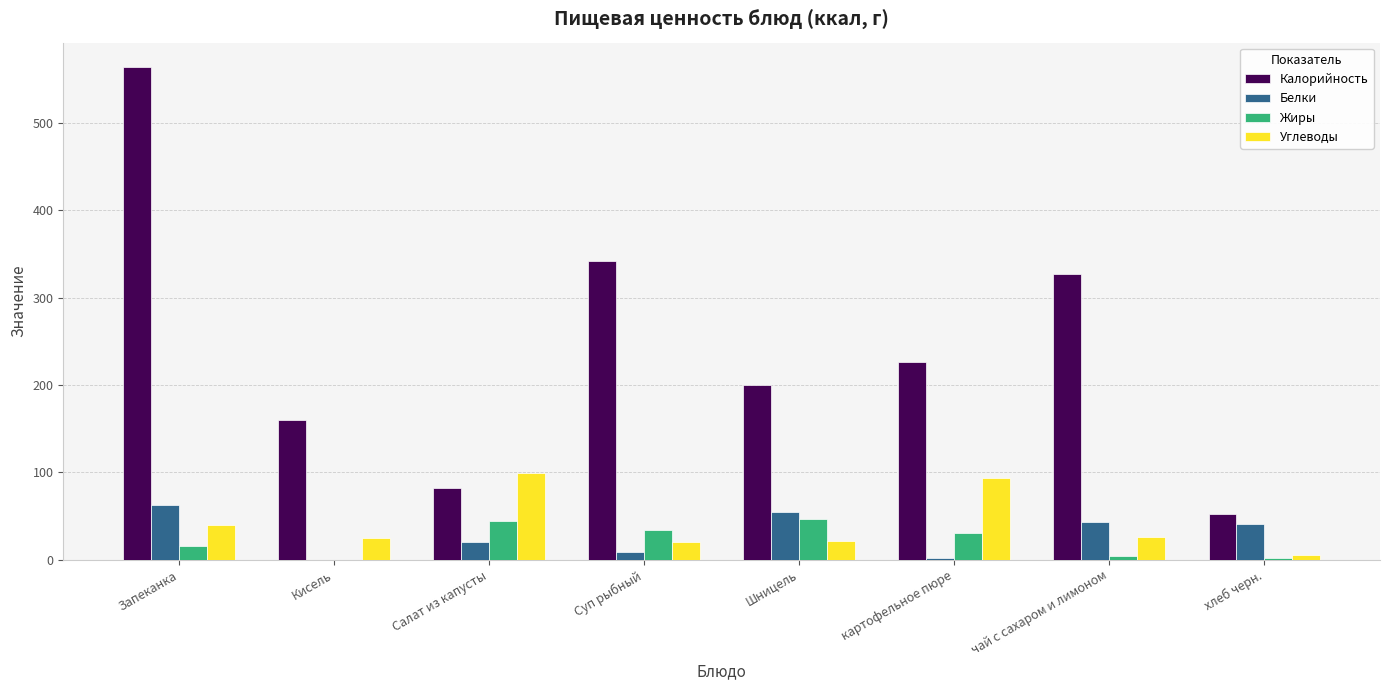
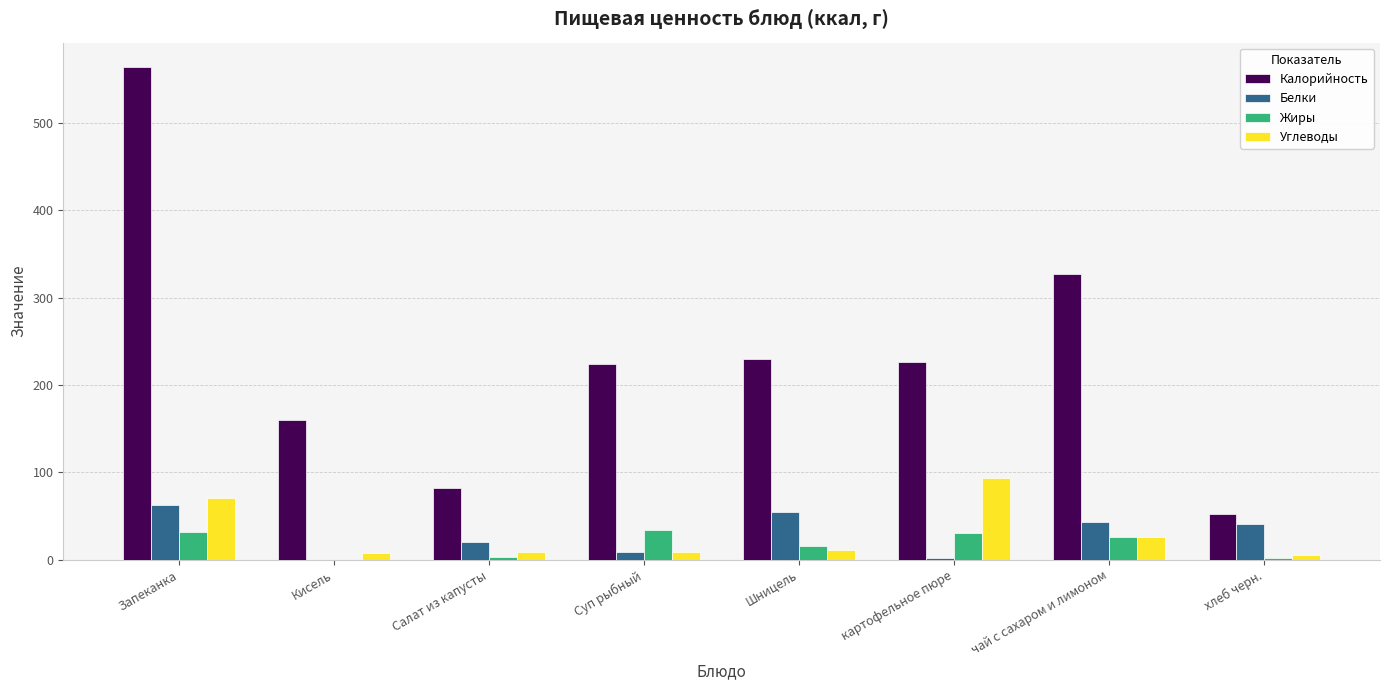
  {
    "Калорийность": {
      "Запеканка": 560,
      "Кисель": 160,
      "Салат из капусты": 80,
-     "Суп рыбный": 340,
-     "Шницель": 200,
+     "Суп рыбный": 220,
+     "Шницель": 230,
      "картофельное пюре": 230,
      "чай с сахаром и лимоном": 330,
      "хлеб черн.": 50
    },
    "Белки": {
      "Запеканка": 60,
      "Кисель": 0,
      "Салат из капусты": 20,
      "Суп рыбный": 10,
      "Шницель": 50,
      "чай с сахаром и лимоном": 40,
      "хлеб черн.": 40
    },
    "Жиры": {
-     "Запеканка": 20,
+     "Запеканка": 30,
      "Кисель": 0,
-     "Салат из капусты": 40,
+     "Салат из капусты": 0,
      "Суп рыбный": 30,
-     "Шницель": 50,
+     "Шницель": 20,
      "картофельное пюре": 30,
-     "чай с сахаром и лимоном": 0
+     "чай с сахаром и лимоном": 30
    },
    "Углеводы": {
-     "Запеканка": 40,
-     "Кисель": 30,
-     "Салат из капусты": 100,
-     "Суп рыбный": 20,
-     "Шницель": 20,
+     "Запеканка": 70,
+     "Кисель": 10,
+     "Салат из капусты": 10,
+     "Суп рыбный": 10,
+     "Шницель": 10,
      "картофельное пюре": 90,
      "чай с сахаром и лимоном": 30,
      "хлеб черн.": 10
    }
  }
